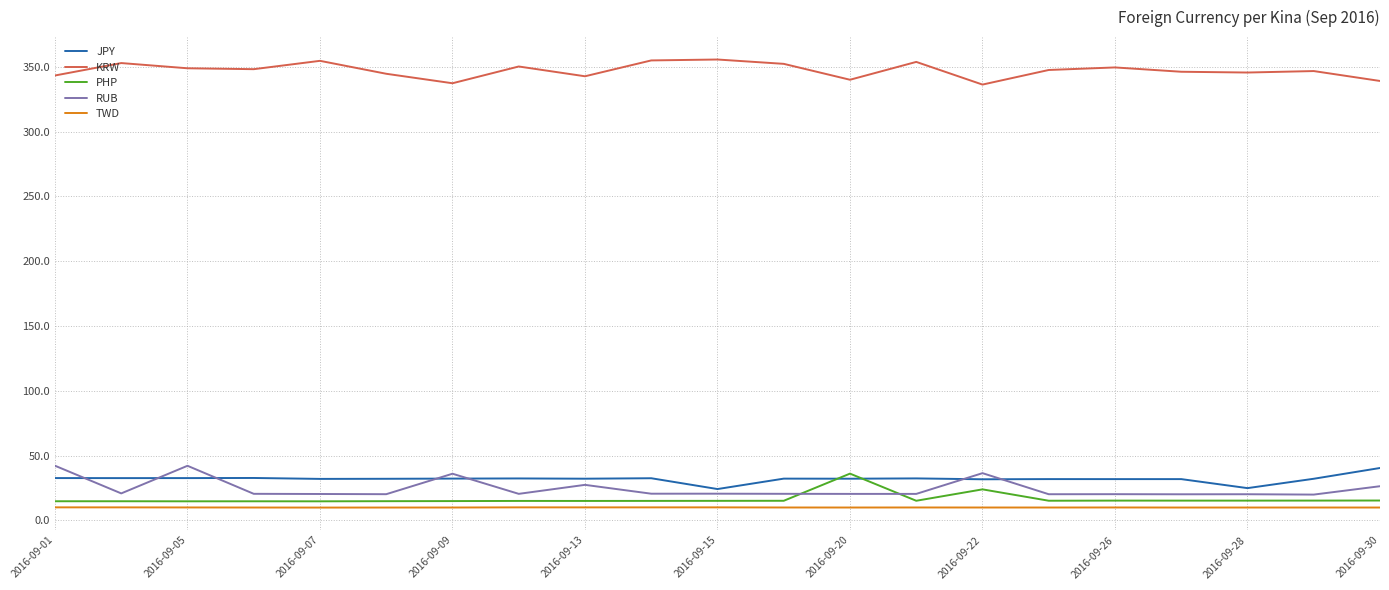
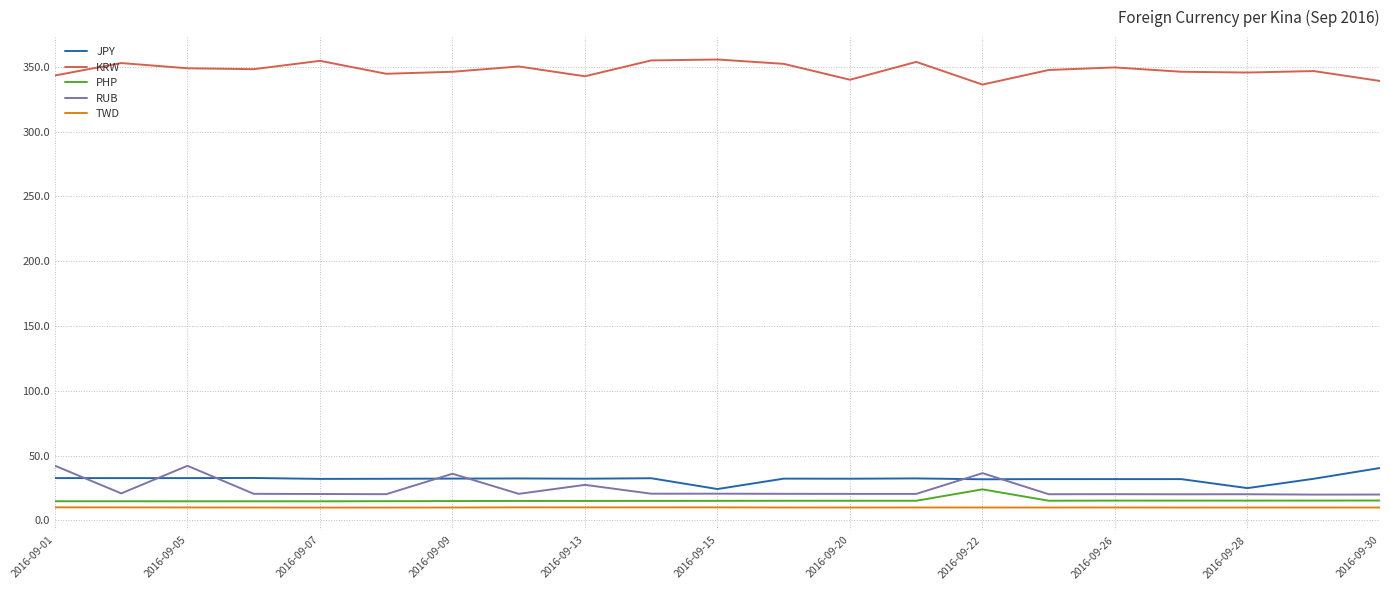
  {
    "JPY": {
      "2016-09-01": 33,
      "2016-09-05": 33,
      "2016-09-07": 32,
      "2016-09-09": 32,
      "2016-09-13": 32,
      "2016-09-15": 24,
      "2016-09-20": 32,
      "2016-09-22": 32,
      "2016-09-26": 32,
      "2016-09-28": 25,
      "2016-09-30": 40
    },
    "KRW": {
      "2016-09-01": 343,
      "2016-09-05": 349,
      "2016-09-07": 355,
-     "2016-09-09": 337,
+     "2016-09-09": 346,
      "2016-09-13": 343,
      "2016-09-15": 356,
      "2016-09-20": 340,
      "2016-09-22": 336,
      "2016-09-26": 350,
      "2016-09-28": 346,
      "2016-09-30": 339
    },
    "PHP": {
      "2016-09-01": 15,
      "2016-09-05": 15,
      "2016-09-07": 15,
      "2016-09-09": 15,
      "2016-09-13": 15,
      "2016-09-15": 15,
-     "2016-09-20": 36,
+     "2016-09-20": 15,
      "2016-09-22": 24,
      "2016-09-26": 15,
      "2016-09-28": 15,
      "2016-09-30": 15
    },
    "RUB": {
      "2016-09-01": 42,
      "2016-09-05": 42,
      "2016-09-07": 20,
      "2016-09-09": 36,
      "2016-09-13": 27,
      "2016-09-15": 21,
      "2016-09-20": 20,
      "2016-09-22": 36,
      "2016-09-26": 20,
      "2016-09-28": 20,
-     "2016-09-30": 26
+     "2016-09-30": 20
    },
    "TWD": {
      "2016-09-01": 10,
      "2016-09-05": 10,
      "2016-09-07": 10,
      "2016-09-09": 10,
      "2016-09-13": 10,
      "2016-09-15": 10,
      "2016-09-20": 10,
      "2016-09-22": 10,
      "2016-09-26": 10,
      "2016-09-28": 10,
      "2016-09-30": 10
    }
  }
